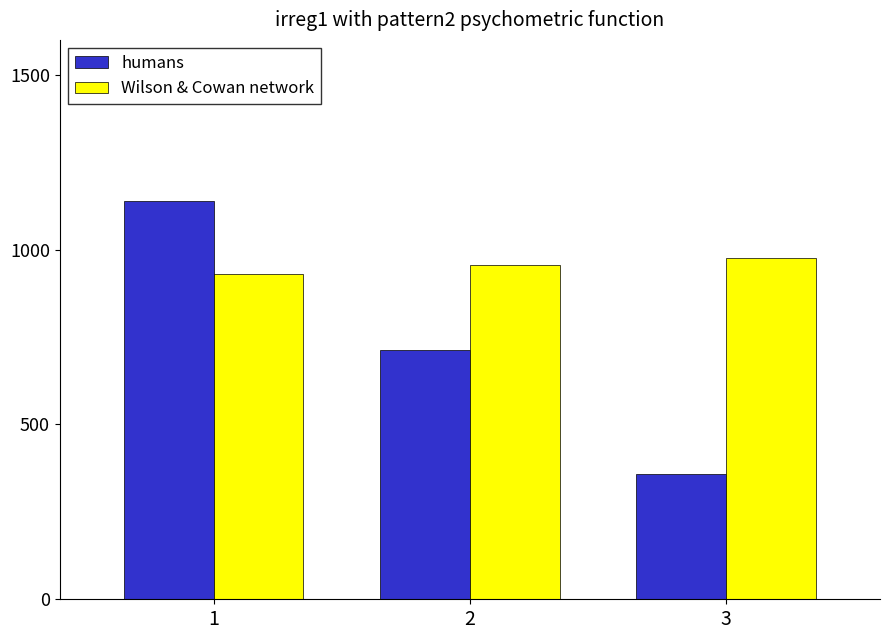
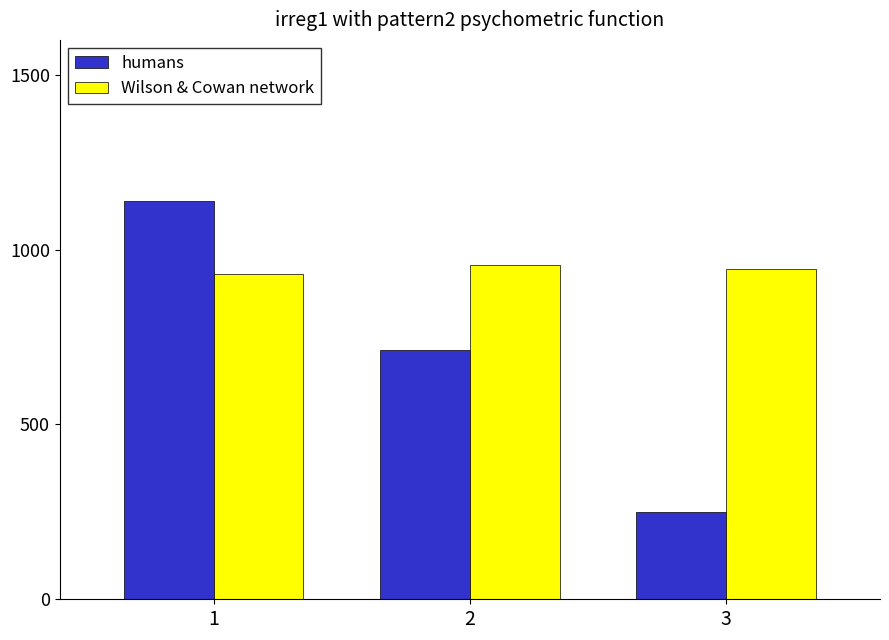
  {
    "humans": {
      "1": 1140,
      "2": 710,
-     "3": 360
+     "3": 250
    },
    "Wilson & Cowan network": {
      "1": 930,
      "2": 960,
-     "3": 980
+     "3": 940
    }
  }
